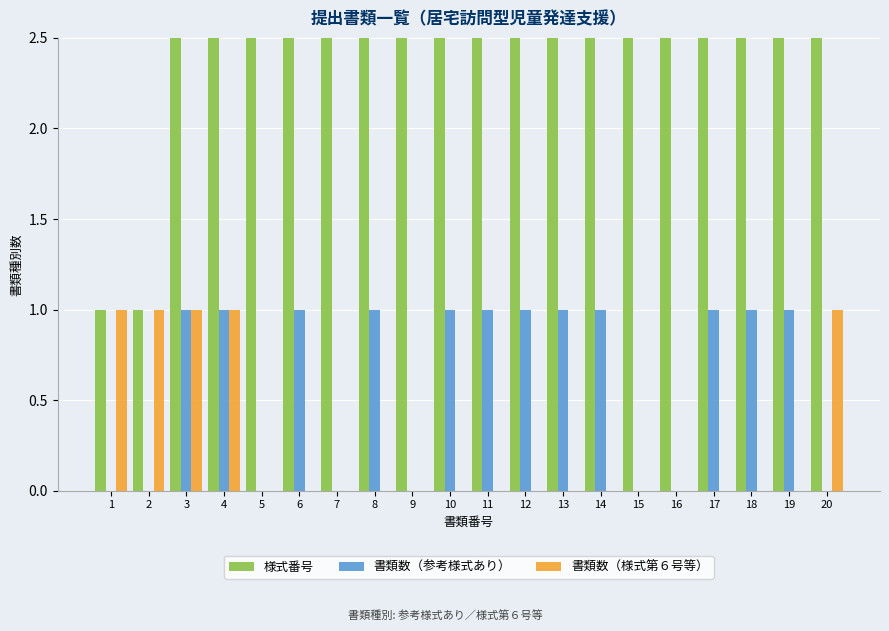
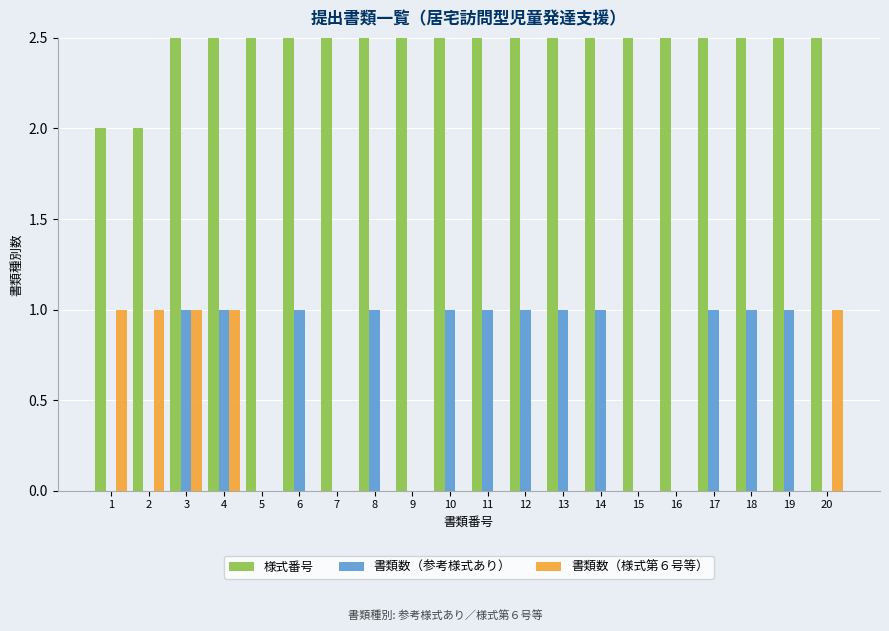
  {
    "様式番号": {
-     "1": 1,
-     "2": 1
+     "1": 2,
+     "2": 2
    },
    "書類数（参考様式あり）": {
      "1": 0,
      "2": 0,
      "3": 1,
      "4": 1,
      "5": 0,
      "6": 1,
      "7": 0,
      "8": 1,
      "9": 0,
      "10": 1,
      "11": 1,
      "12": 1,
      "13": 1,
      "14": 1,
      "15": 0,
      "16": 0,
      "17": 1,
      "18": 1,
      "19": 1,
      "20": 0
    },
    "書類数（様式第６号等）": {
      "1": 1,
      "2": 1,
      "3": 1,
      "4": 1,
      "5": 0,
      "6": 0,
      "7": 0,
      "8": 0,
      "9": 0,
      "10": 0,
      "11": 0,
      "12": 0,
      "13": 0,
      "14": 0,
      "15": 0,
      "16": 0,
      "17": 0,
      "18": 0,
      "19": 0,
      "20": 1
    }
  }
